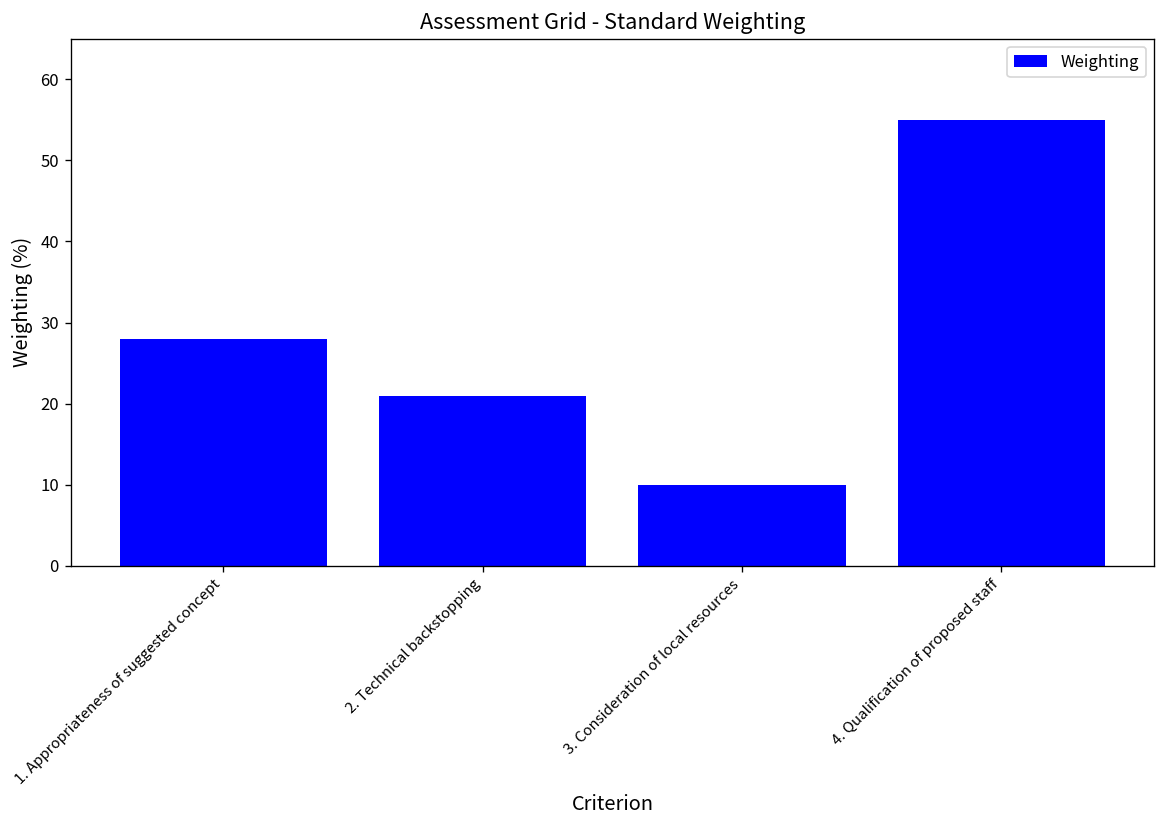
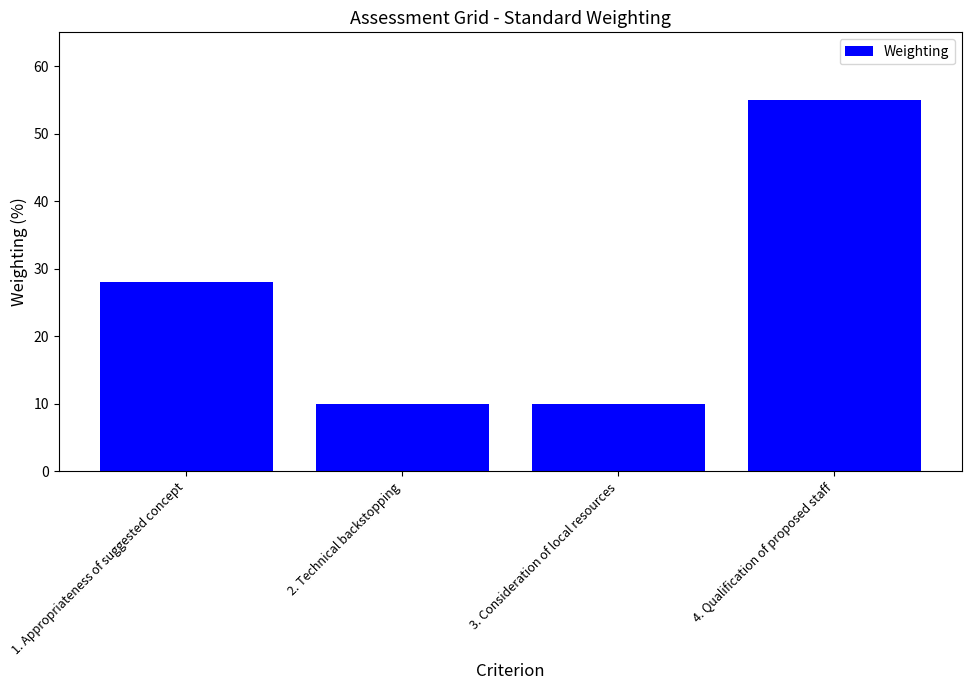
  {
    "1. Appropriateness of suggested concept": 28,
-   "2. Technical backstopping": 21,
+   "2. Technical backstopping": 10,
    "3. Consideration of local resources": 10,
    "4. Qualification of proposed staff": 55
  }
